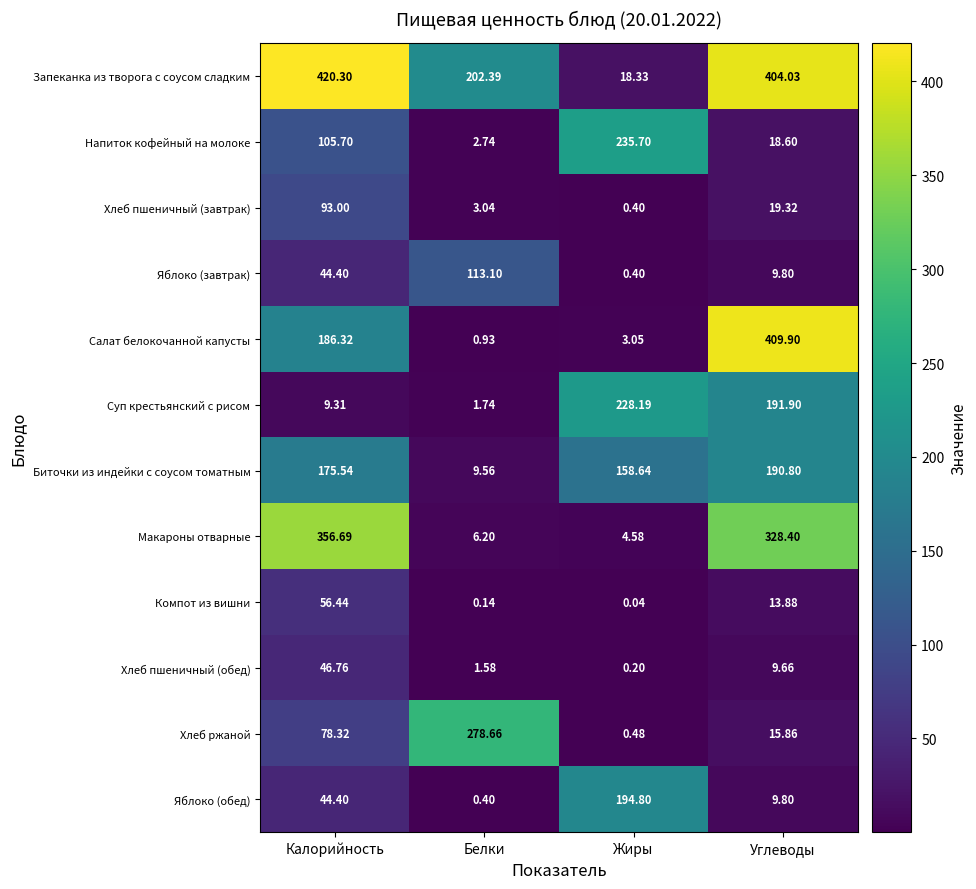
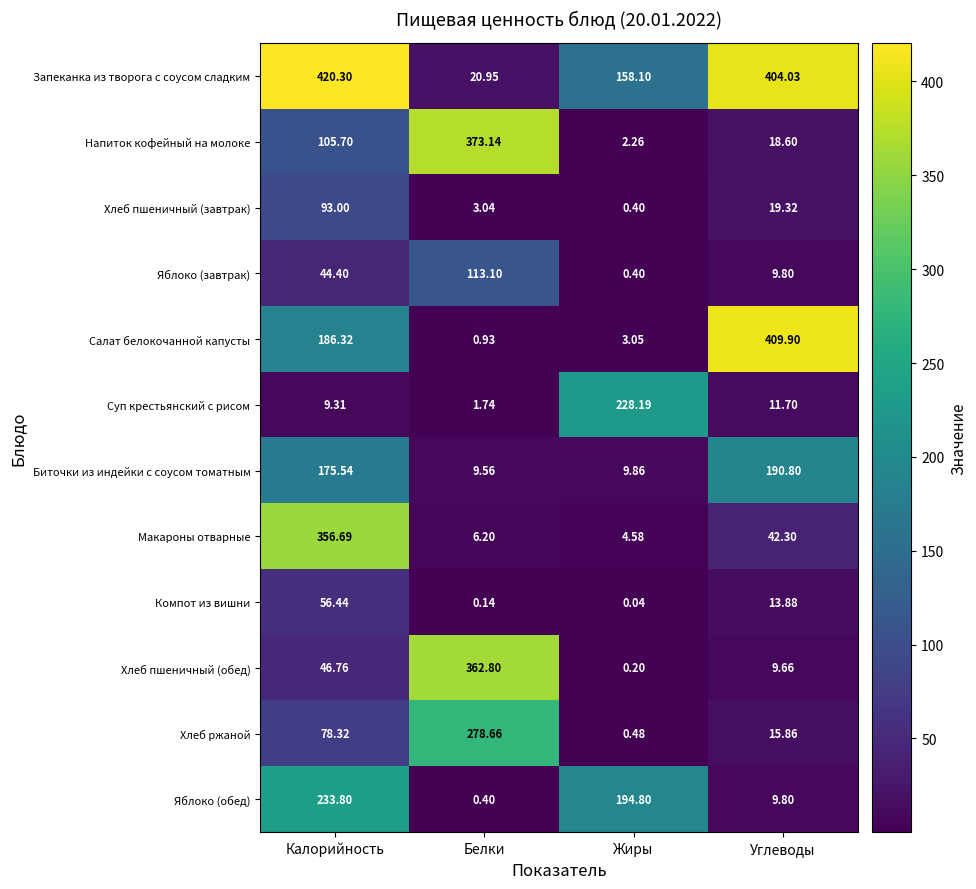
  {
    "Запеканка из творога с соусом сладким": {
      "Калорийность": 420.30,
-     "Белки": 202.39,
-     "Жиры": 18.33,
+     "Белки": 20.95,
+     "Жиры": 158.10,
      "Углеводы": 404.03
    },
    "Напиток кофейный на молоке": {
      "Калорийность": 105.70,
-     "Белки": 2.74,
-     "Жиры": 235.70,
+     "Белки": 373.14,
+     "Жиры": 2.26,
      "Углеводы": 18.60
    },
    "Хлеб пшеничный (завтрак)": {
      "Калорийность": 93.00,
      "Белки": 3.04,
      "Жиры": 0.40,
      "Углеводы": 19.32
    },
    "Яблоко (завтрак)": {
      "Калорийность": 44.40,
      "Белки": 113.10,
      "Жиры": 0.40,
      "Углеводы": 9.80
    },
    "Салат белокочанной капусты": {
      "Калорийность": 186.32,
      "Белки": 0.93,
      "Жиры": 3.05,
      "Углеводы": 409.90
    },
    "Суп крестьянский с рисом": {
      "Калорийность": 9.31,
      "Белки": 1.74,
      "Жиры": 228.19,
-     "Углеводы": 191.90
+     "Углеводы": 11.70
    },
    "Биточки из индейки с соусом томатным": {
      "Калорийность": 175.54,
      "Белки": 9.56,
-     "Жиры": 158.64,
+     "Жиры": 9.86,
      "Углеводы": 190.80
    },
    "Макароны отварные": {
      "Калорийность": 356.69,
      "Белки": 6.20,
      "Жиры": 4.58,
-     "Углеводы": 328.40
+     "Углеводы": 42.30
    },
    "Компот из вишни": {
      "Калорийность": 56.44,
      "Белки": 0.14,
      "Жиры": 0.04,
      "Углеводы": 13.88
    },
    "Хлеб пшеничный (обед)": {
      "Калорийность": 46.76,
-     "Белки": 1.58,
+     "Белки": 362.80,
      "Жиры": 0.20,
      "Углеводы": 9.66
    },
    "Хлеб ржаной": {
      "Калорийность": 78.32,
      "Белки": 278.66,
      "Жиры": 0.48,
      "Углеводы": 15.86
    },
    "Яблоко (обед)": {
-     "Калорийность": 44.40,
+     "Калорийность": 233.80,
      "Белки": 0.40,
      "Жиры": 194.80,
      "Углеводы": 9.80
    }
  }
